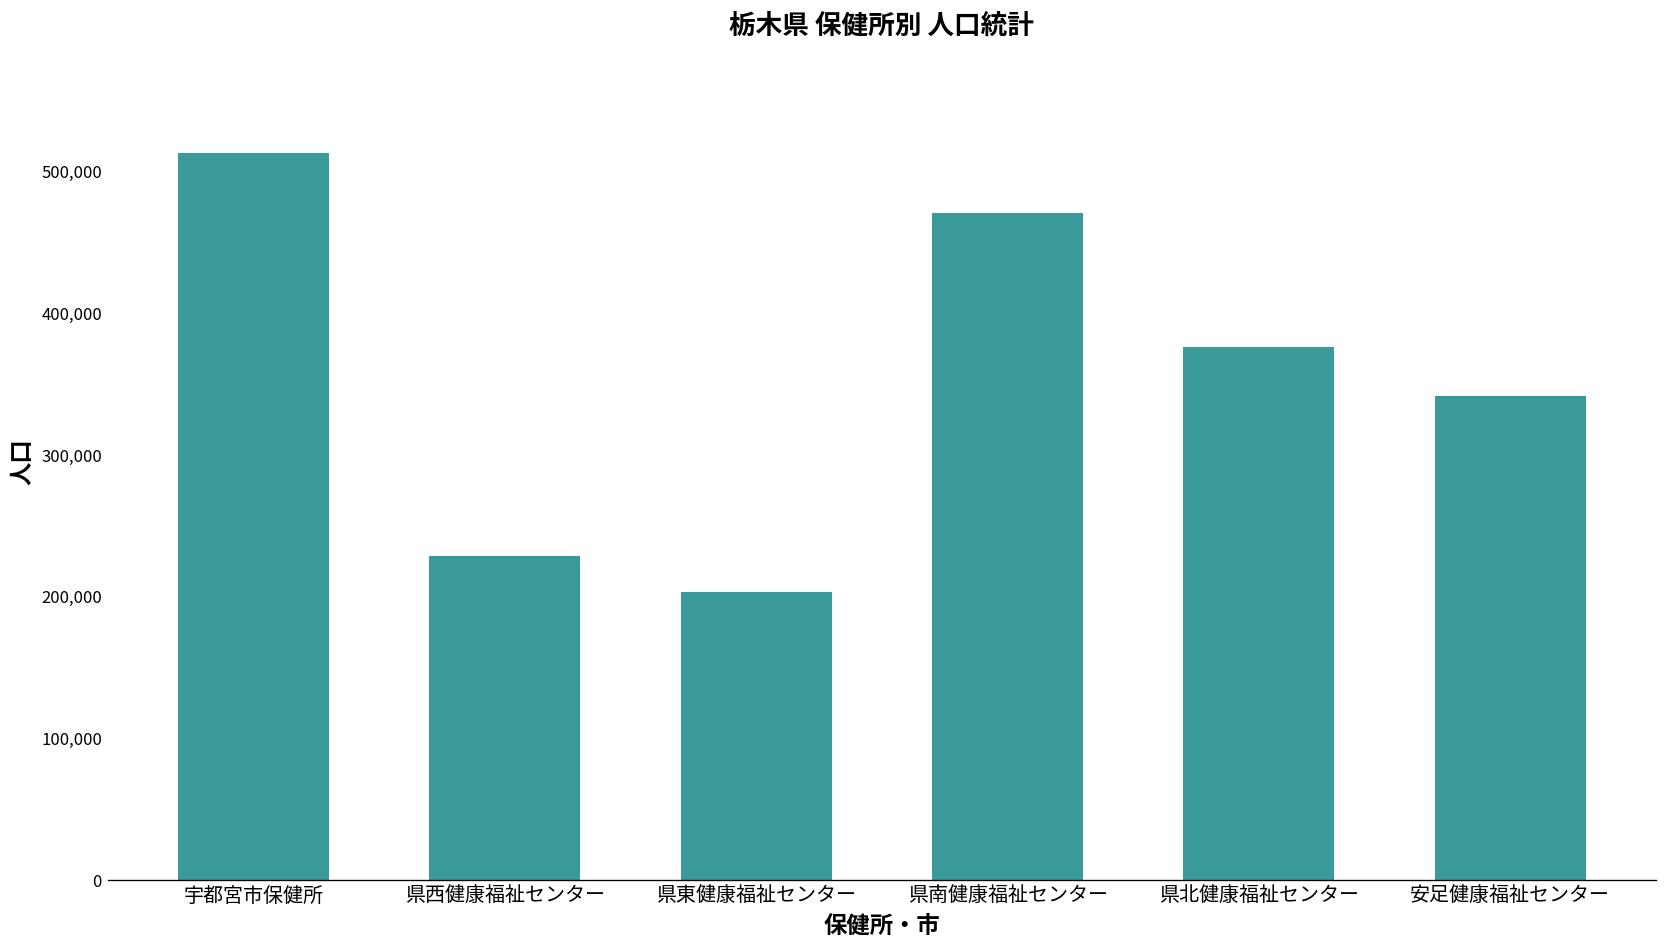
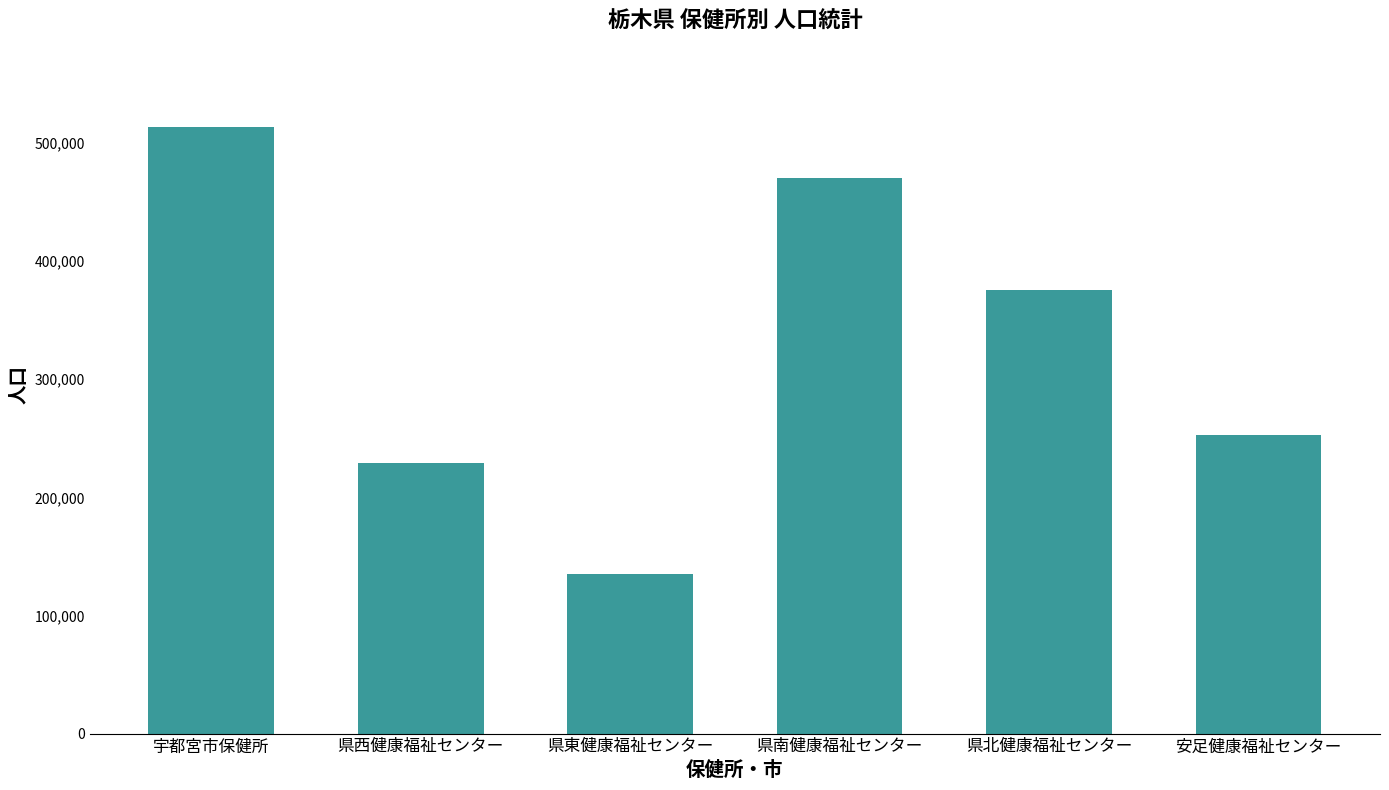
  {
    "宇都宮市保健所": "513,000",
    "県西健康福祉センター": "229,000",
-   "県東健康福祉センター": "203,000",
+   "県東健康福祉センター": "135,000",
    "県南健康福祉センター": "471,000",
    "県北健康福祉センター": "376,000",
-   "安足健康福祉センター": "342,000"
+   "安足健康福祉センター": "253,000"
  }
